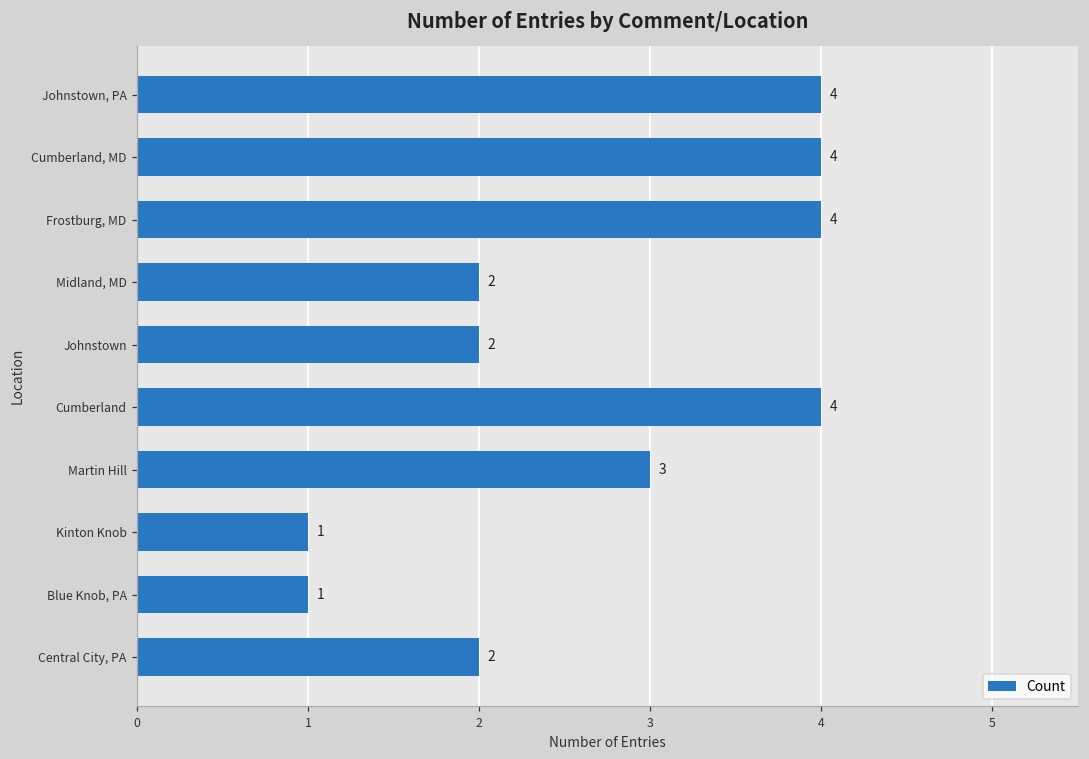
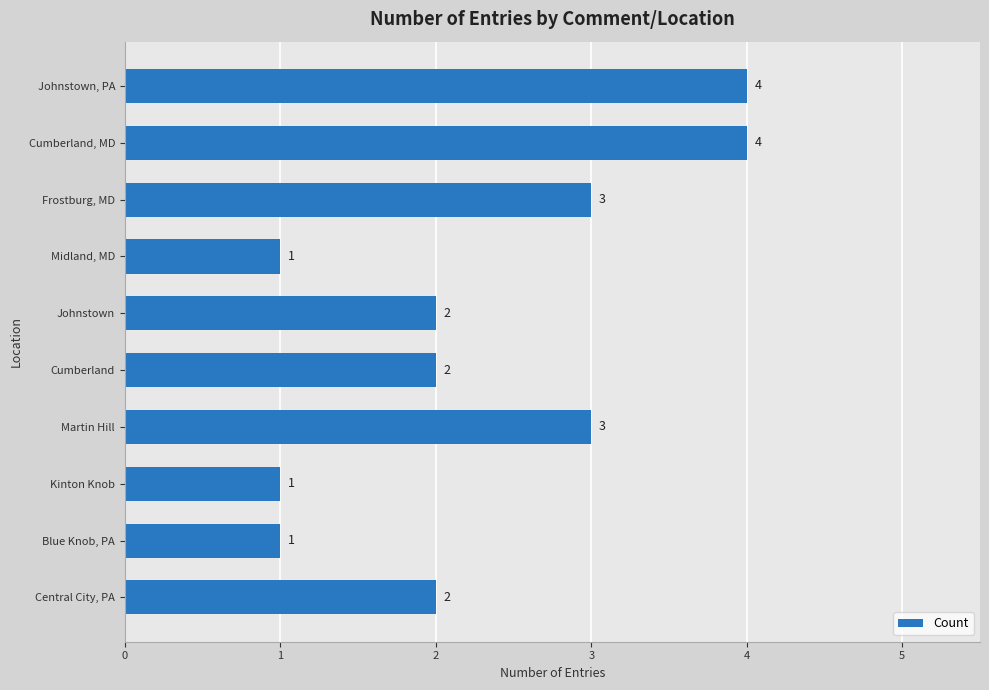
  {
    "Johnstown, PA": 4,
    "Cumberland, MD": 4,
-   "Frostburg, MD": 4,
-   "Midland, MD": 2,
+   "Frostburg, MD": 3,
+   "Midland, MD": 1,
    "Johnstown": 2,
-   "Cumberland": 4,
+   "Cumberland": 2,
    "Martin Hill": 3,
    "Kinton Knob": 1,
    "Blue Knob, PA": 1,
    "Central City, PA": 2
  }
